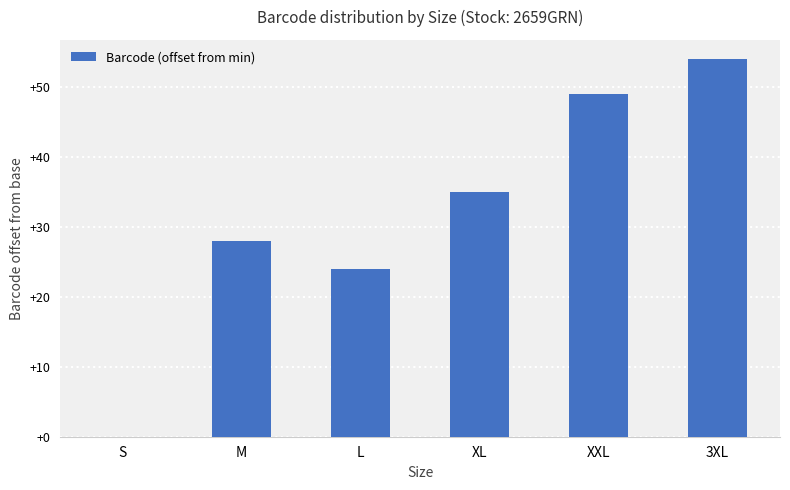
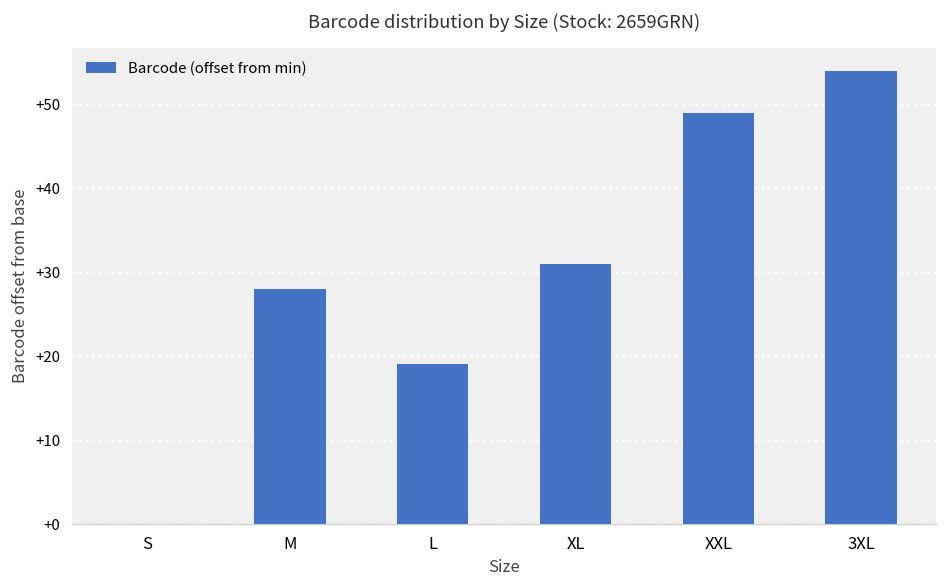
  {
    "S": "+0",
    "M": "+28",
-   "L": "+24",
-   "XL": "+35",
+   "L": "+19",
+   "XL": "+31",
    "XXL": "+49",
    "3XL": "+54"
  }
